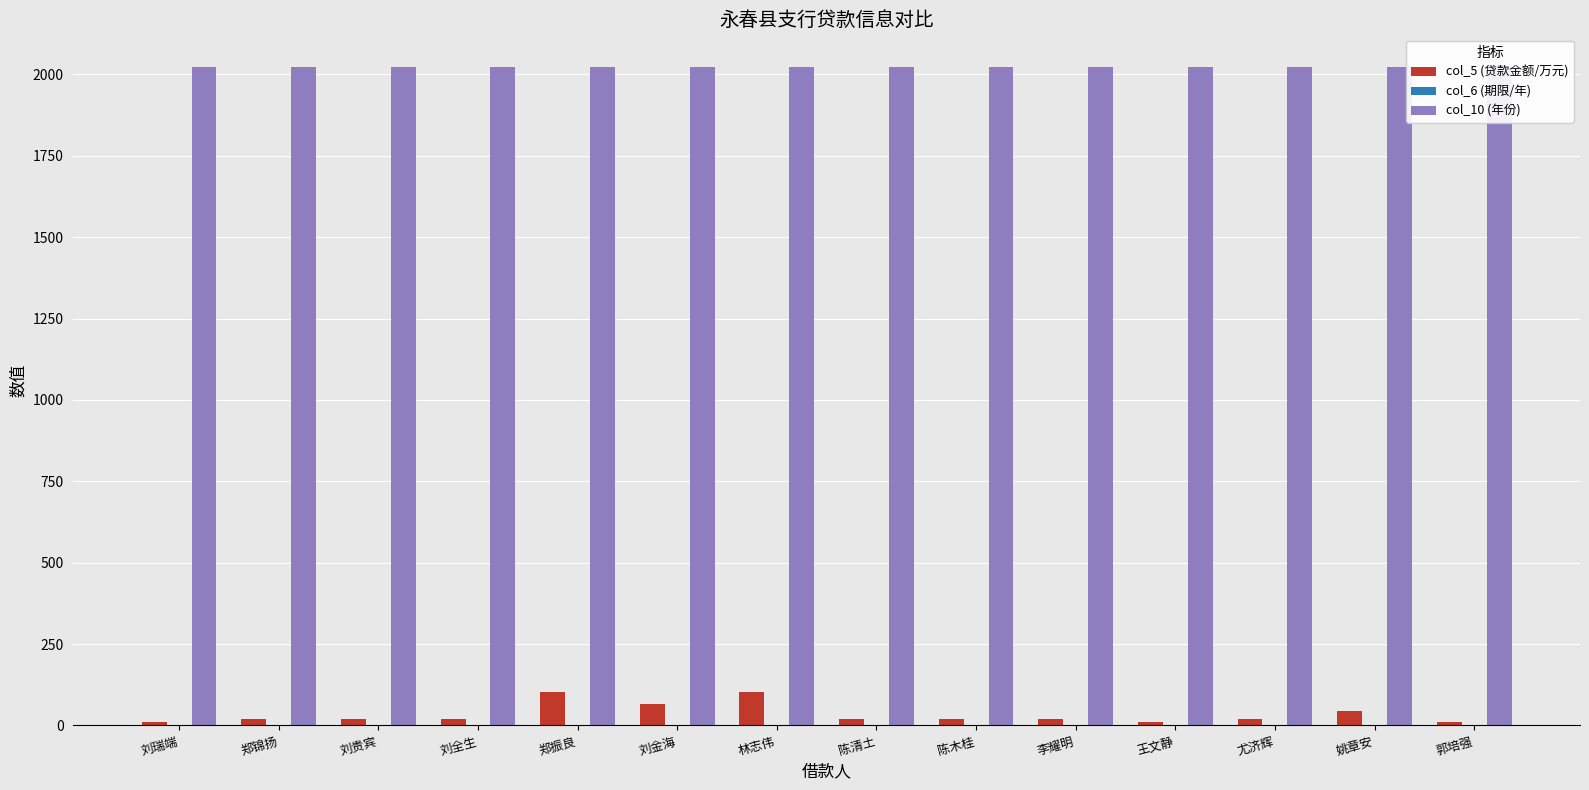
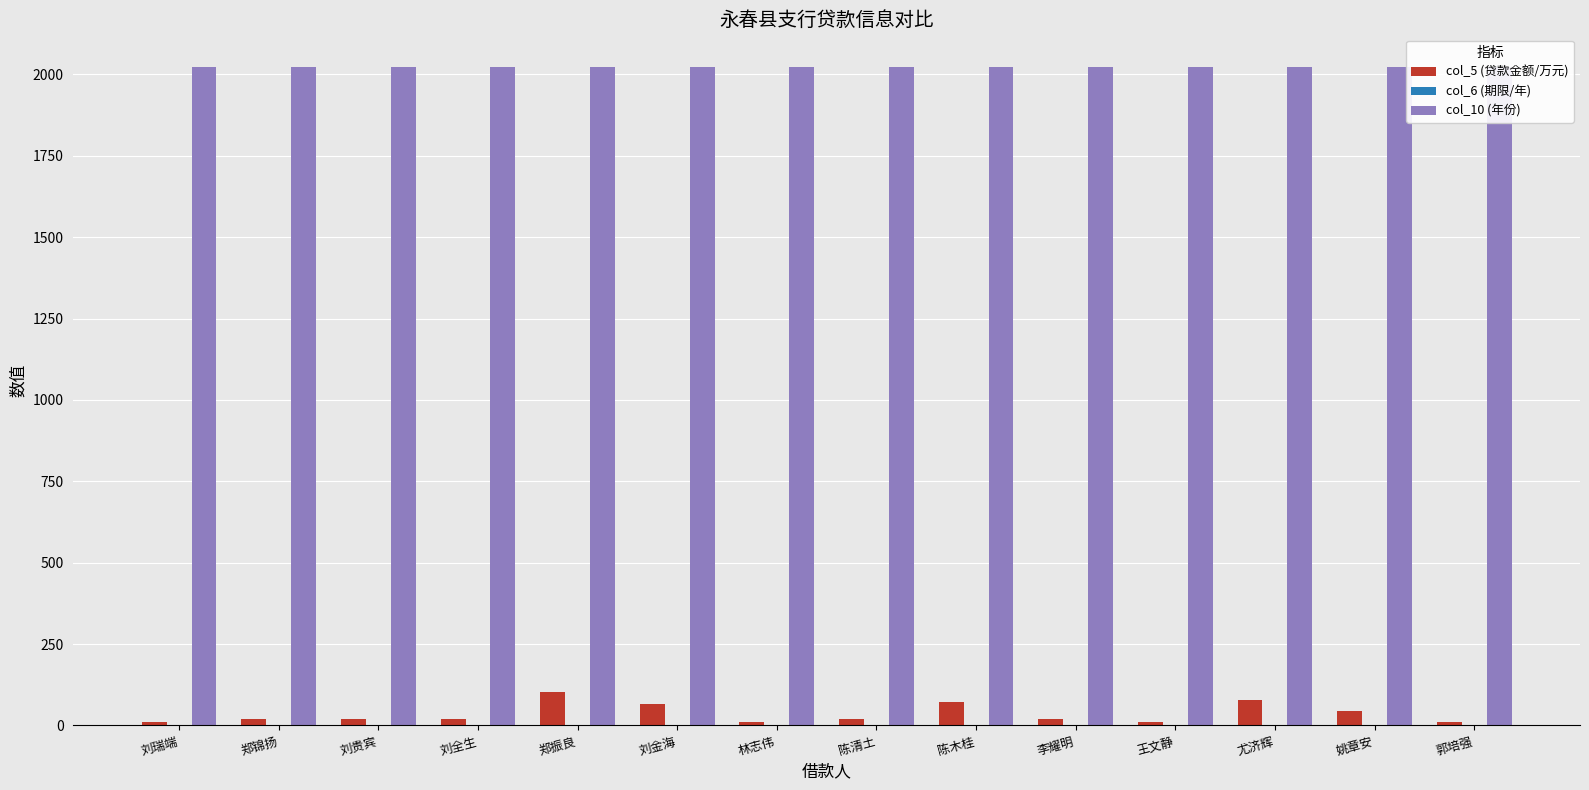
  {
    "col_5 (贷款金额/万元)": {
      "刘瑞端": 10,
      "郑锦扬": 20,
      "刘贵宾": 20,
      "刘全生": 20,
      "郑振良": 100,
      "刘金海": 70,
-     "林志伟": 100,
+     "林志伟": 10,
      "陈清土": 20,
-     "陈木桂": 20,
+     "陈木桂": 70,
      "李耀明": 20,
      "王文静": 10,
-     "尤济辉": 20,
+     "尤济辉": 80,
      "姚章安": 50,
      "郭培强": 10
    },
    "col_10 (年份)": {
      "刘瑞端": 2020,
      "郑锦扬": 2020,
      "刘贵宾": 2020,
      "刘全生": 2020,
      "郑振良": 2020,
      "刘金海": 2020,
      "林志伟": 2020,
      "陈清土": 2020,
      "陈木桂": 2020,
      "李耀明": 2020,
      "王文静": 2020,
      "尤济辉": 2020,
      "姚章安": 2020
    }
  }
